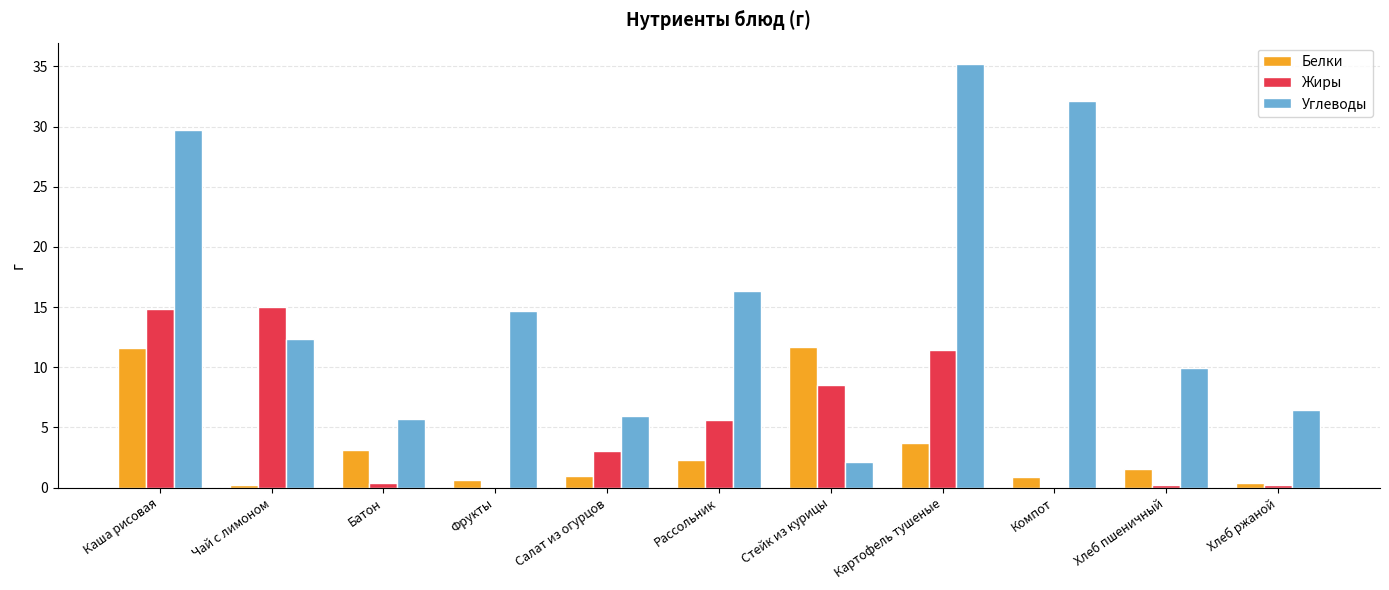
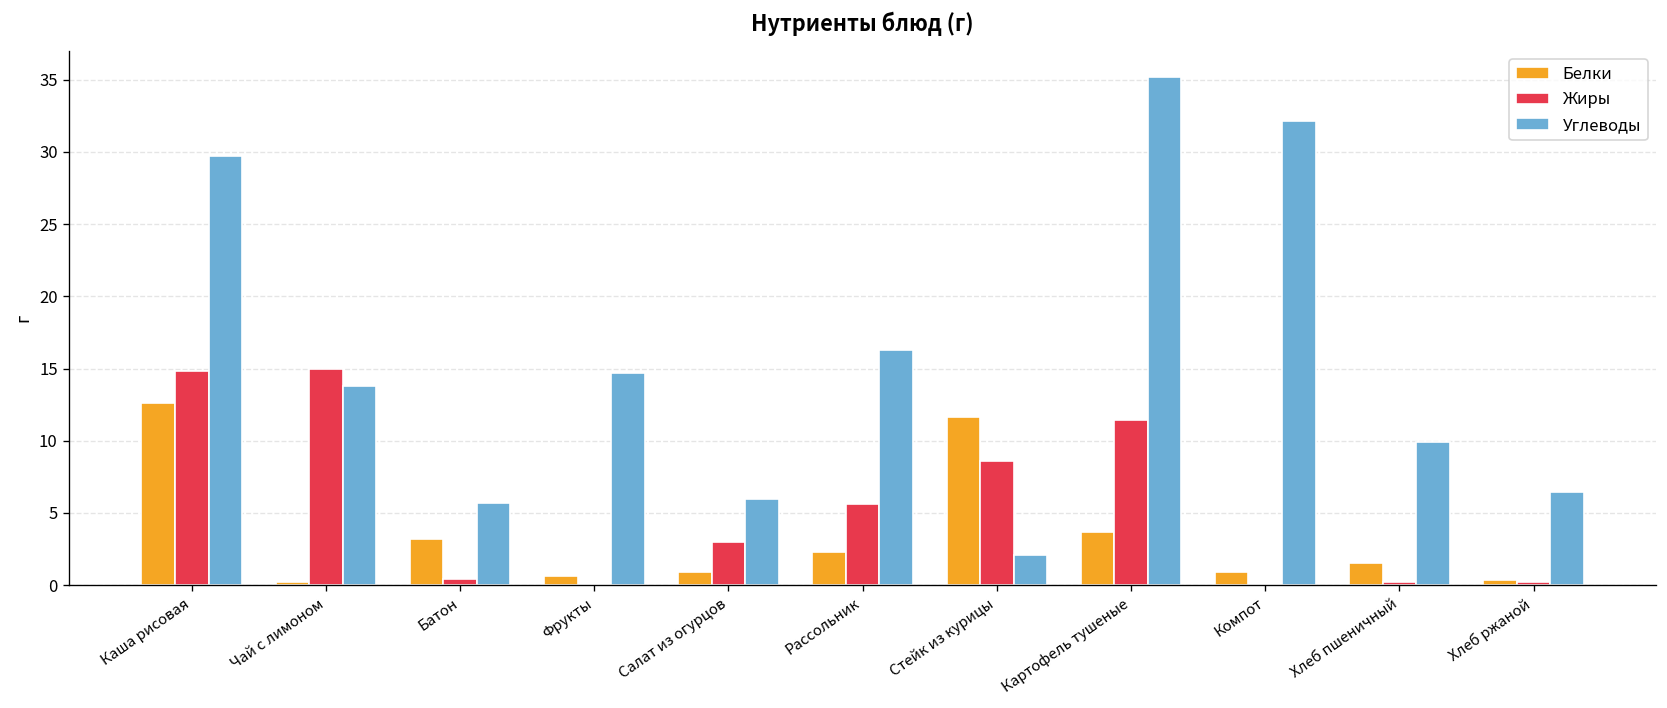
  {
    "Белки": {
-     "Каша рисовая": 11.6,
+     "Каша рисовая": 12.6,
      "Чай с лимоном": 0.2,
      "Батон": 3.2,
      "Фрукты": 0.6,
      "Салат из огурцов": 0.9,
      "Рассольник": 2.3,
      "Стейк из курицы": 11.6,
      "Картофель тушеные": 3.7,
      "Компот": 0.9,
      "Хлеб пшеничный": 1.5,
      "Хлеб ржаной": 0.4
    },
    "Жиры": {
      "Каша рисовая": 14.8,
      "Чай с лимоном": 15.0,
      "Батон": 0.4,
      "Фрукты": 0.0,
      "Салат из огурцов": 3.0,
      "Рассольник": 5.6,
      "Стейк из курицы": 8.6,
      "Картофель тушеные": 11.4,
      "Компот": 0.0
    },
    "Углеводы": {
      "Каша рисовая": 29.7,
-     "Чай с лимоном": 12.4,
+     "Чай с лимоном": 13.8,
      "Батон": 5.7,
      "Фрукты": 14.7,
      "Салат из огурцов": 6.0,
      "Рассольник": 16.3,
      "Стейк из курицы": 2.1,
      "Картофель тушеные": 35.2,
      "Компот": 32.1,
      "Хлеб пшеничный": 9.9,
      "Хлеб ржаной": 6.4
    }
  }
